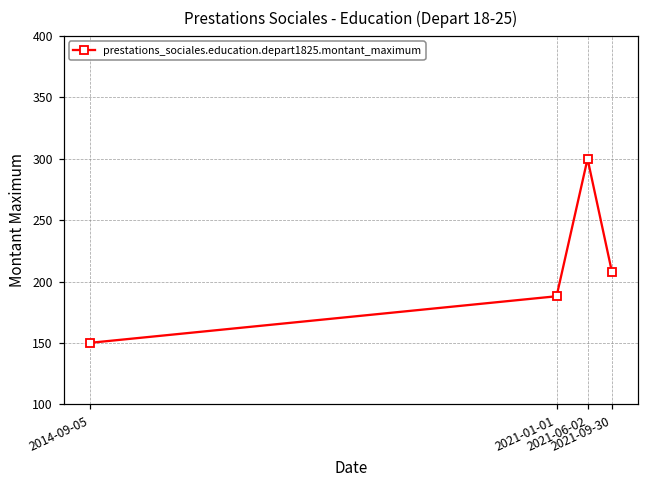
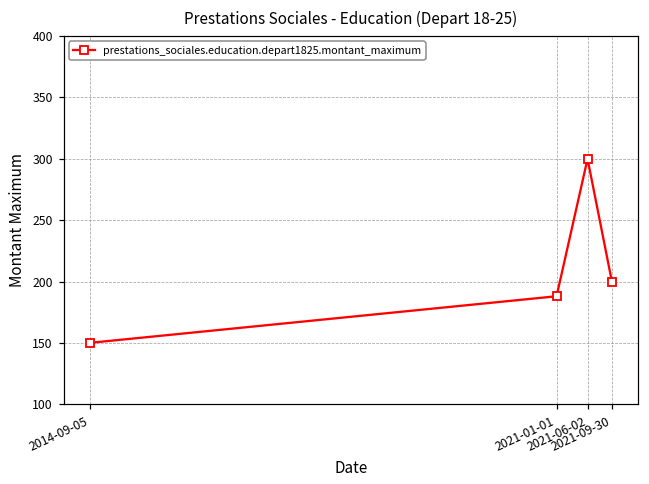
  {
    "2014-09-05": 150,
    "2021-01-01": 188,
    "2021-06-02": 300,
-   "2021-09-30": 208
+   "2021-09-30": 200
  }
